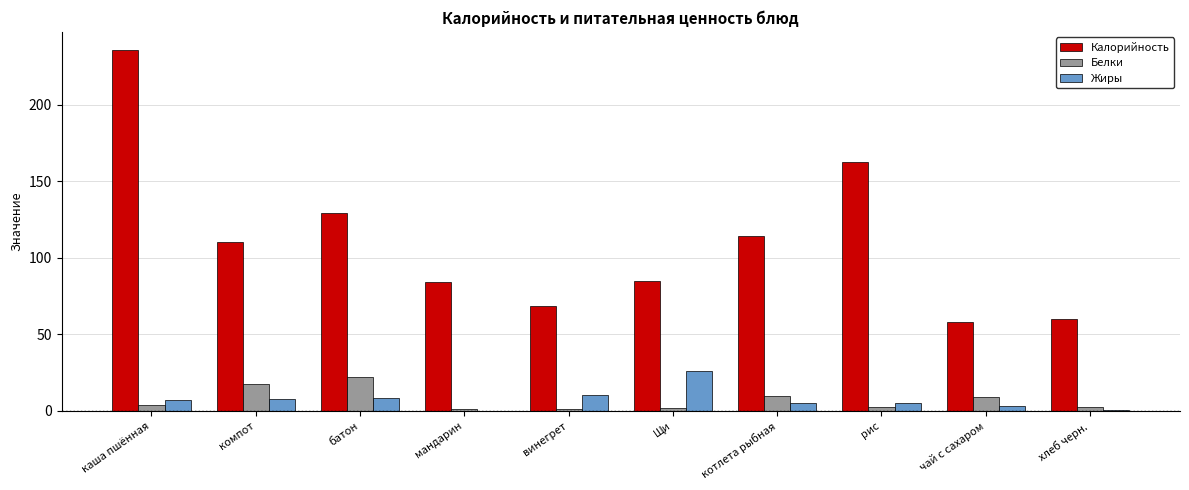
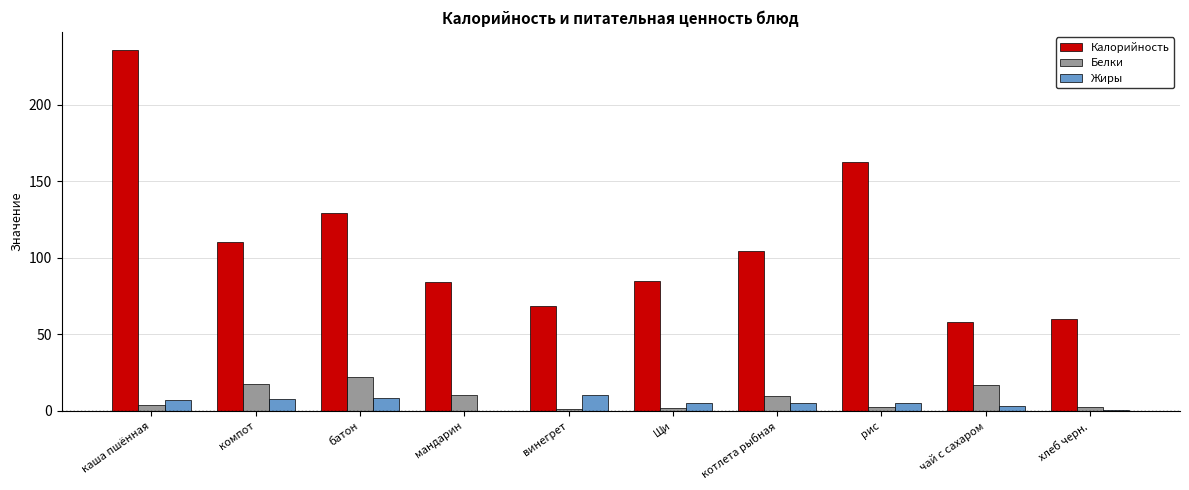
  {
    "Калорийность": {
      "каша пшённая": 236,
      "компот": 110,
      "батон": 129,
      "мандарин": 85,
      "винегрет": 69,
      "Щи": 85,
-     "котлета рыбная": 114,
+     "котлета рыбная": 104,
      "рис": 162,
      "чай с сахаром": 58,
      "хлеб черн.": 60
    },
    "Белки": {
      "каша пшённая": 4,
      "компот": 18,
      "батон": 22,
-     "мандарин": 2,
+     "мандарин": 10,
      "Щи": 2,
      "котлета рыбная": 10,
      "рис": 2,
-     "чай с сахаром": 9,
+     "чай с сахаром": 17,
      "хлеб черн.": 3
    },
    "Жиры": {
      "каша пшённая": 7,
      "компот": 8,
      "батон": 9,
      "мандарин": 0,
      "винегрет": 11,
-     "Щи": 26,
+     "Щи": 5,
      "котлета рыбная": 5,
      "рис": 5,
      "чай с сахаром": 3
    }
  }
